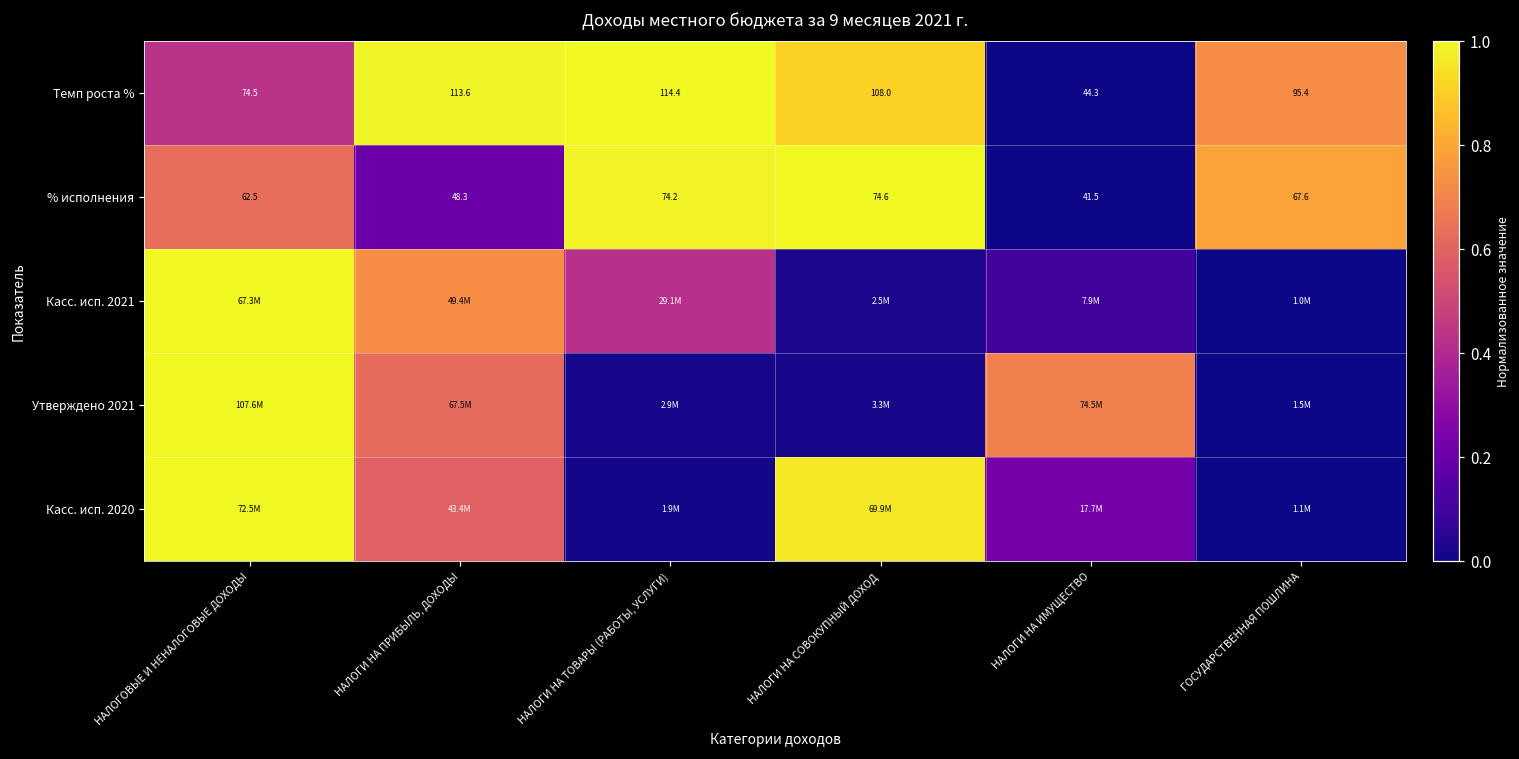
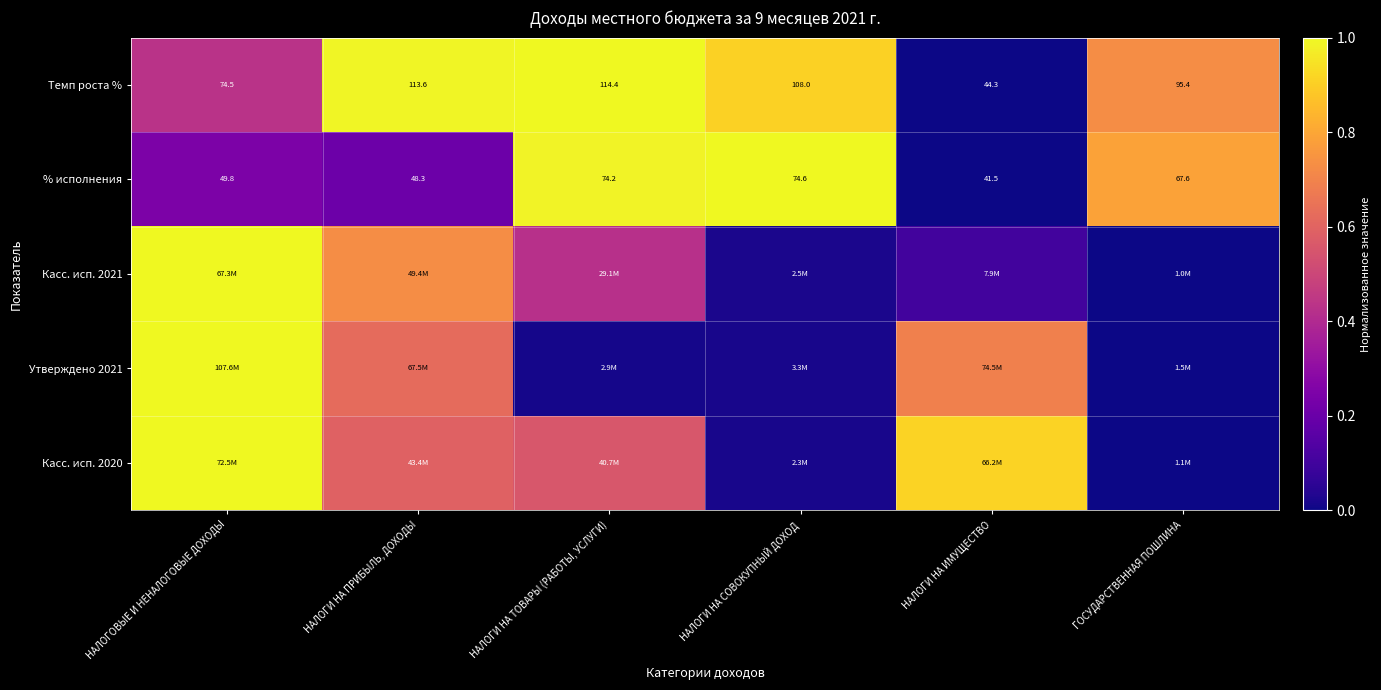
  {
    "Темп роста %": {
      "НАЛОГОВЫЕ И НЕНАЛОГОВЫЕ ДОХОДЫ": "74.5",
      "НАЛОГИ НА ПРИБЫЛЬ, ДОХОДЫ": "113.6",
      "НАЛОГИ НА ТОВАРЫ (РАБОТЫ, УСЛУГИ)": "114.4",
      "НАЛОГИ НА СОВОКУПНЫЙ ДОХОД": "108.0",
      "НАЛОГИ НА ИМУЩЕСТВО": "44.3",
      "ГОСУДАРСТВЕННАЯ ПОШЛИНА": "95.4"
    },
    "% исполнения": {
-     "НАЛОГОВЫЕ И НЕНАЛОГОВЫЕ ДОХОДЫ": "62.5",
+     "НАЛОГОВЫЕ И НЕНАЛОГОВЫЕ ДОХОДЫ": "49.8",
      "НАЛОГИ НА ПРИБЫЛЬ, ДОХОДЫ": "48.3",
      "НАЛОГИ НА ТОВАРЫ (РАБОТЫ, УСЛУГИ)": "74.2",
      "НАЛОГИ НА СОВОКУПНЫЙ ДОХОД": "74.6",
      "НАЛОГИ НА ИМУЩЕСТВО": "41.5",
      "ГОСУДАРСТВЕННАЯ ПОШЛИНА": "67.6"
    },
    "Касс. исп. 2021": {
      "НАЛОГОВЫЕ И НЕНАЛОГОВЫЕ ДОХОДЫ": "67.3M",
      "НАЛОГИ НА ПРИБЫЛЬ, ДОХОДЫ": "49.4M",
      "НАЛОГИ НА ТОВАРЫ (РАБОТЫ, УСЛУГИ)": "29.1M",
      "НАЛОГИ НА СОВОКУПНЫЙ ДОХОД": "2.5M",
      "НАЛОГИ НА ИМУЩЕСТВО": "7.9M",
      "ГОСУДАРСТВЕННАЯ ПОШЛИНА": "1.0M"
    },
    "Утверждено 2021": {
      "НАЛОГОВЫЕ И НЕНАЛОГОВЫЕ ДОХОДЫ": "107.6M",
      "НАЛОГИ НА ПРИБЫЛЬ, ДОХОДЫ": "67.5M",
      "НАЛОГИ НА ТОВАРЫ (РАБОТЫ, УСЛУГИ)": "2.9M",
      "НАЛОГИ НА СОВОКУПНЫЙ ДОХОД": "3.3M",
      "НАЛОГИ НА ИМУЩЕСТВО": "74.5M",
      "ГОСУДАРСТВЕННАЯ ПОШЛИНА": "1.5M"
    },
    "Касс. исп. 2020": {
      "НАЛОГОВЫЕ И НЕНАЛОГОВЫЕ ДОХОДЫ": "72.5M",
      "НАЛОГИ НА ПРИБЫЛЬ, ДОХОДЫ": "43.4M",
-     "НАЛОГИ НА ТОВАРЫ (РАБОТЫ, УСЛУГИ)": "1.9M",
-     "НАЛОГИ НА СОВОКУПНЫЙ ДОХОД": "69.9M",
-     "НАЛОГИ НА ИМУЩЕСТВО": "17.7M",
+     "НАЛОГИ НА ТОВАРЫ (РАБОТЫ, УСЛУГИ)": "40.7M",
+     "НАЛОГИ НА СОВОКУПНЫЙ ДОХОД": "2.3M",
+     "НАЛОГИ НА ИМУЩЕСТВО": "66.2M",
      "ГОСУДАРСТВЕННАЯ ПОШЛИНА": "1.1M"
    }
  }
